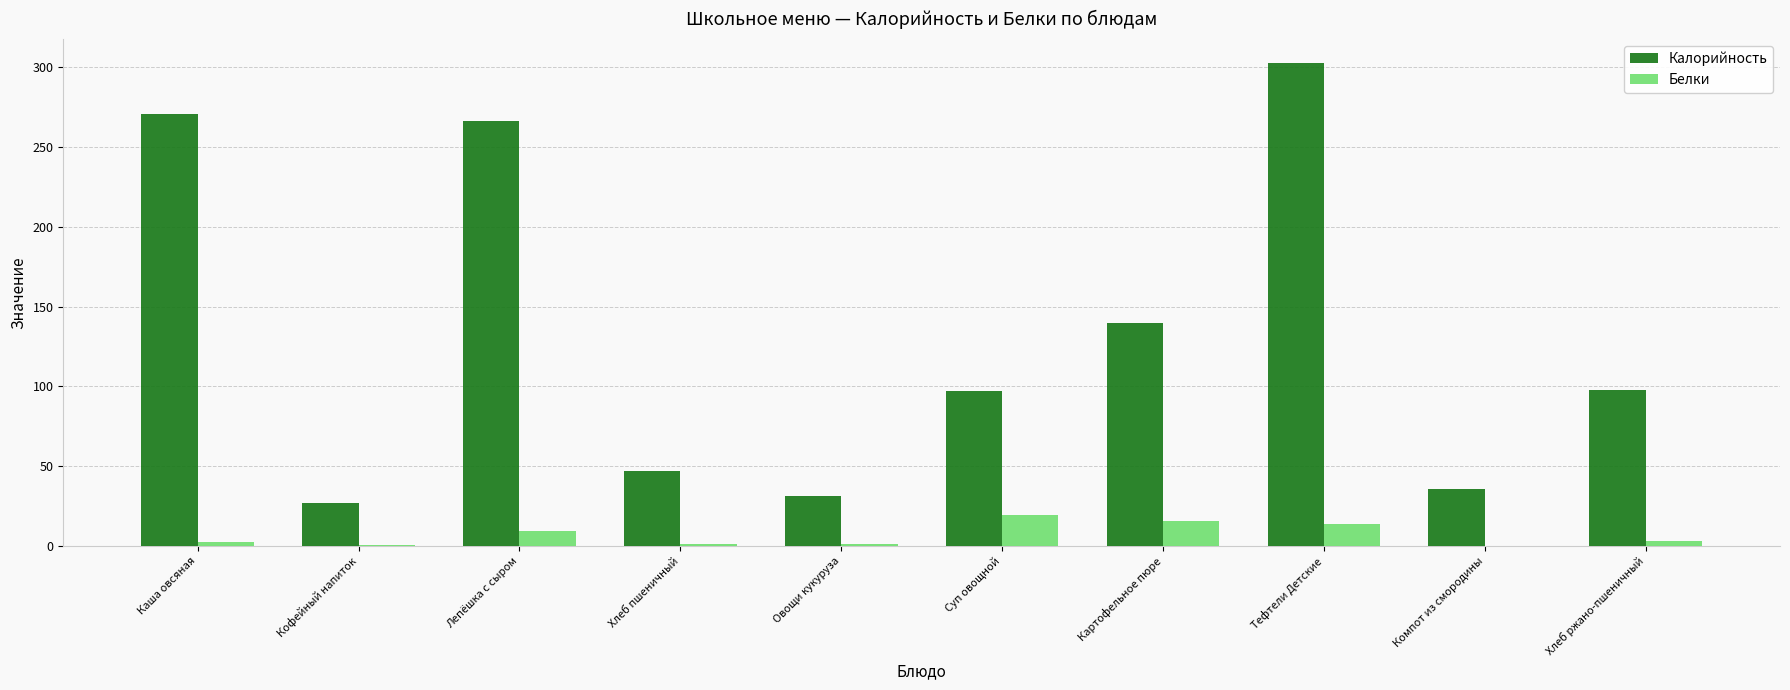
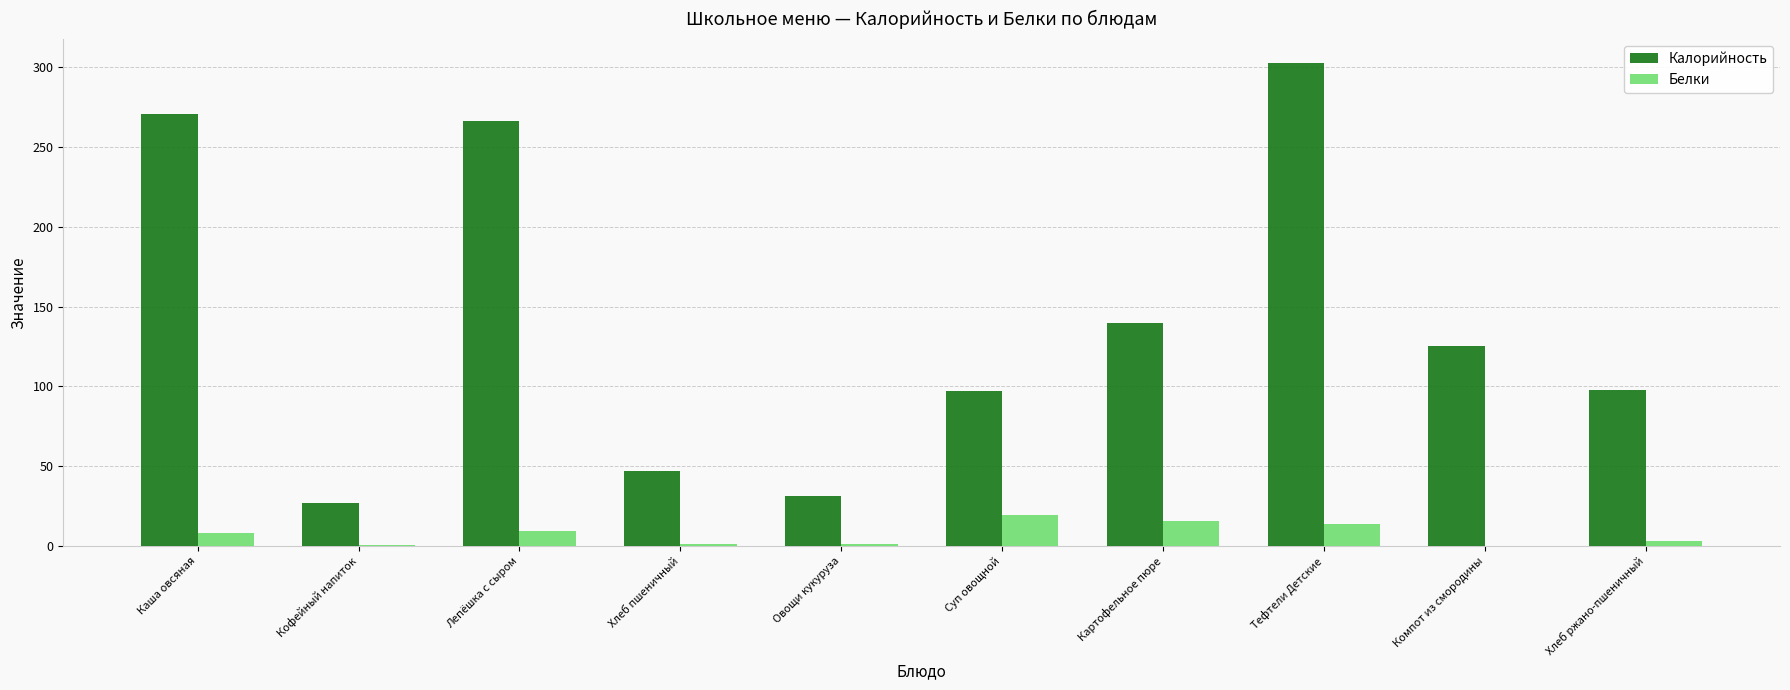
  {
    "Калорийность": {
      "Каша овсяная": 271,
      "Кофейный напиток": 27,
      "Лепёшка с сыром": 266,
      "Хлеб пшеничный": 47,
      "Овощи кукуруза": 31,
      "Суп овощной": 97,
      "Картофельное пюре": 139,
      "Тефтели Детские": 302,
-     "Компот из смородины": 36,
+     "Компот из смородины": 126,
      "Хлеб ржано-пшеничный": 98
    },
    "Белки": {
-     "Каша овсяная": 3,
+     "Каша овсяная": 8,
      "Лепёшка с сыром": 10,
      "Суп овощной": 19,
      "Картофельное пюре": 16,
      "Тефтели Детские": 14,
      "Хлеб ржано-пшеничный": 3
    }
  }
